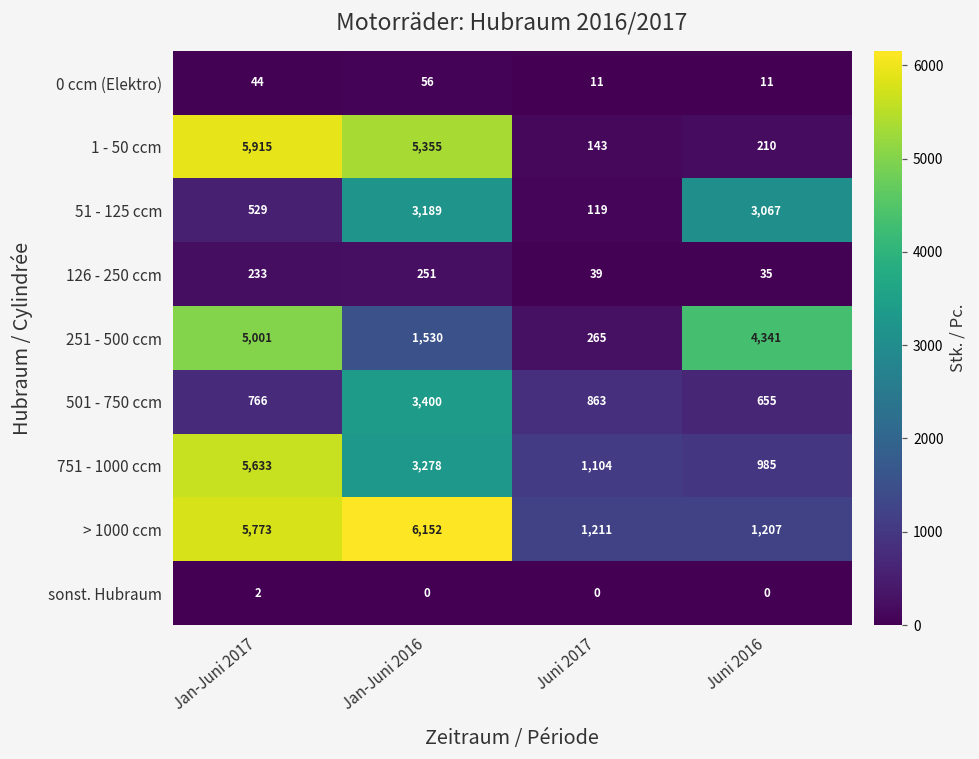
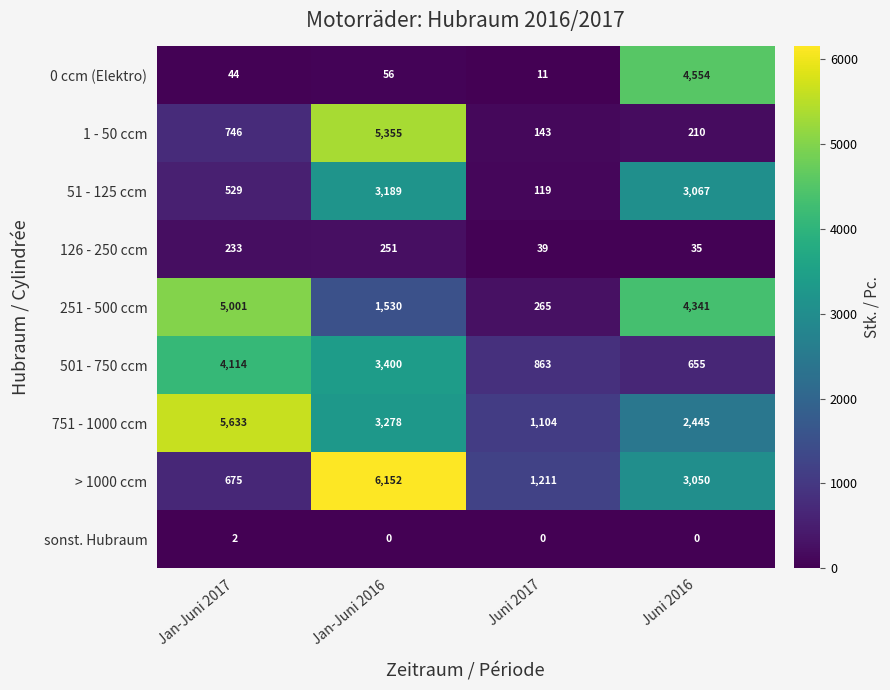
  {
    "0 ccm (Elektro)": {
      "Jan-Juni 2017": "44",
      "Jan-Juni 2016": "56",
      "Juni 2017": "11",
-     "Juni 2016": "11"
+     "Juni 2016": "4,554"
    },
    "1 - 50 ccm": {
-     "Jan-Juni 2017": "5,915",
+     "Jan-Juni 2017": "746",
      "Jan-Juni 2016": "5,355",
      "Juni 2017": "143",
      "Juni 2016": "210"
    },
    "51 - 125 ccm": {
      "Jan-Juni 2017": "529",
      "Jan-Juni 2016": "3,189",
      "Juni 2017": "119",
      "Juni 2016": "3,067"
    },
    "126 - 250 ccm": {
      "Jan-Juni 2017": "233",
      "Jan-Juni 2016": "251",
      "Juni 2017": "39",
      "Juni 2016": "35"
    },
    "251 - 500 ccm": {
      "Jan-Juni 2017": "5,001",
      "Jan-Juni 2016": "1,530",
      "Juni 2017": "265",
      "Juni 2016": "4,341"
    },
    "501 - 750 ccm": {
-     "Jan-Juni 2017": "766",
+     "Jan-Juni 2017": "4,114",
      "Jan-Juni 2016": "3,400",
      "Juni 2017": "863",
      "Juni 2016": "655"
    },
    "751 - 1000 ccm": {
      "Jan-Juni 2017": "5,633",
      "Jan-Juni 2016": "3,278",
      "Juni 2017": "1,104",
-     "Juni 2016": "985"
+     "Juni 2016": "2,445"
    },
    "> 1000 ccm": {
-     "Jan-Juni 2017": "5,773",
+     "Jan-Juni 2017": "675",
      "Jan-Juni 2016": "6,152",
      "Juni 2017": "1,211",
-     "Juni 2016": "1,207"
+     "Juni 2016": "3,050"
    },
    "sonst. Hubraum": {
      "Jan-Juni 2017": "2",
      "Jan-Juni 2016": "0",
      "Juni 2017": "0",
      "Juni 2016": "0"
    }
  }
